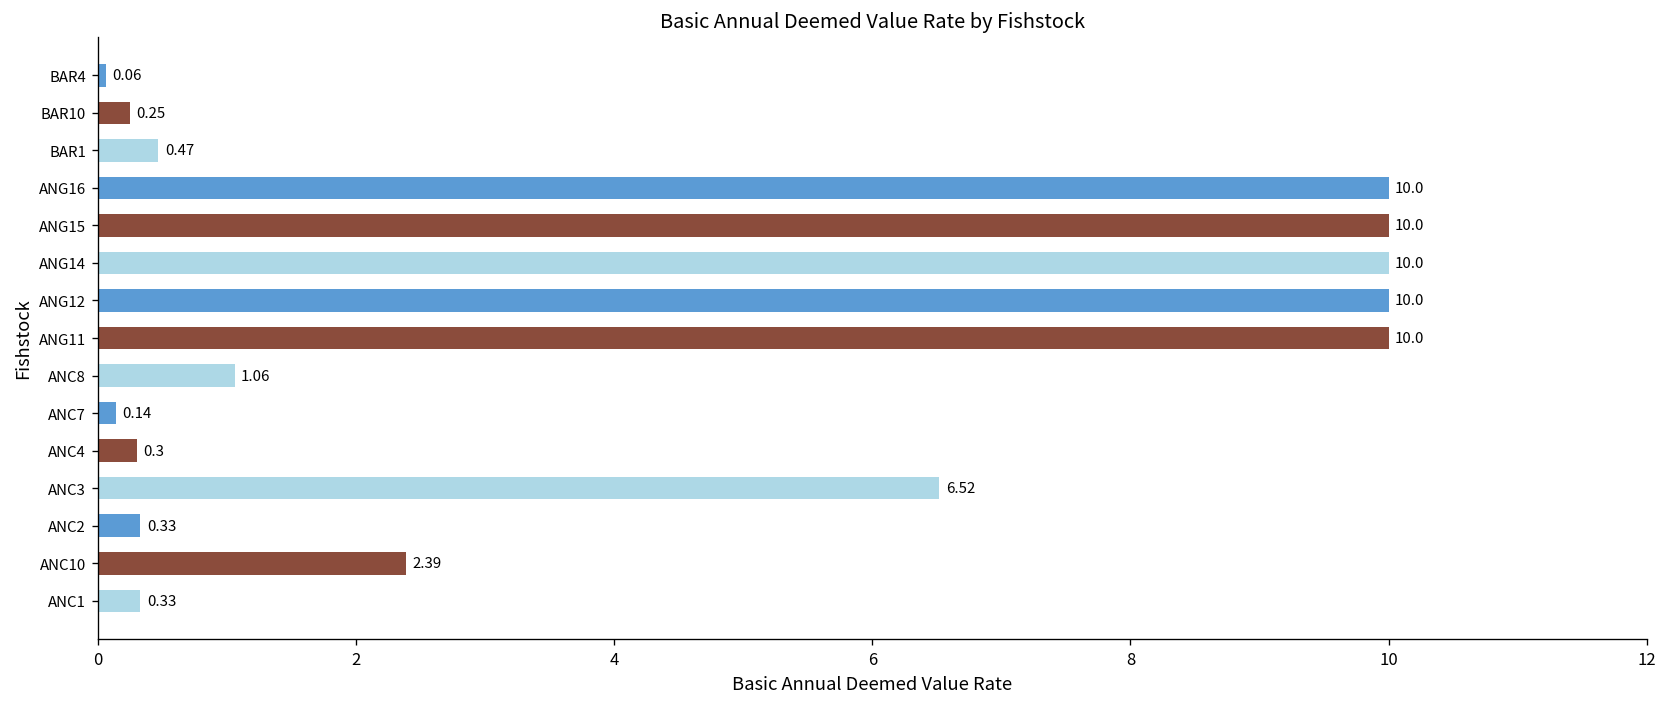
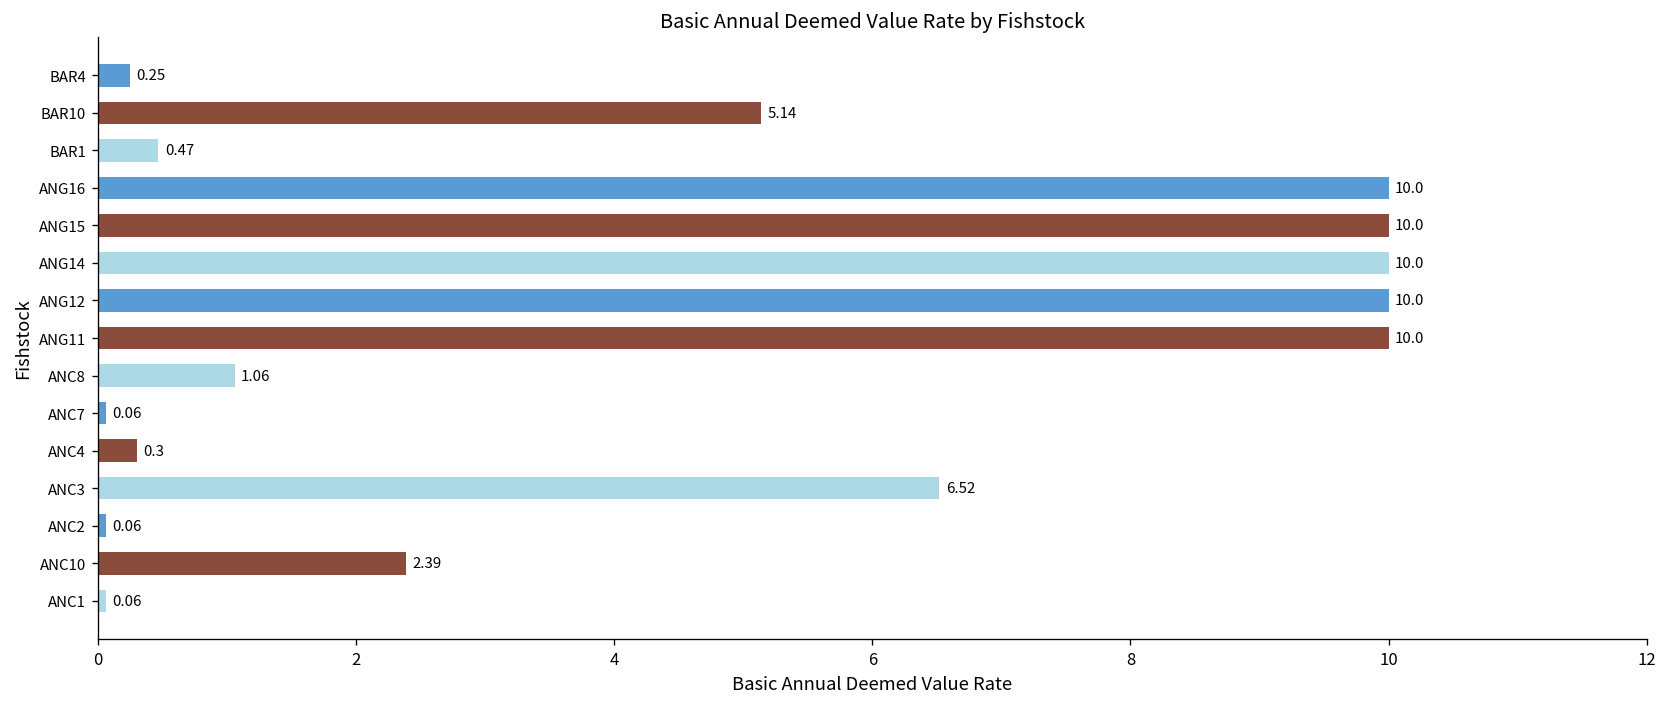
  {
-   "BAR4": 0.06,
-   "BAR10": 0.25,
+   "BAR4": 0.25,
+   "BAR10": 5.14,
    "BAR1": 0.47,
    "ANG16": 10.0,
    "ANG15": 10.0,
    "ANG14": 10.0,
    "ANG12": 10.0,
    "ANG11": 10.0,
    "ANC8": 1.06,
-   "ANC7": 0.14,
+   "ANC7": 0.06,
    "ANC4": 0.3,
    "ANC3": 6.52,
-   "ANC2": 0.33,
+   "ANC2": 0.06,
    "ANC10": 2.39,
-   "ANC1": 0.33
+   "ANC1": 0.06
  }
